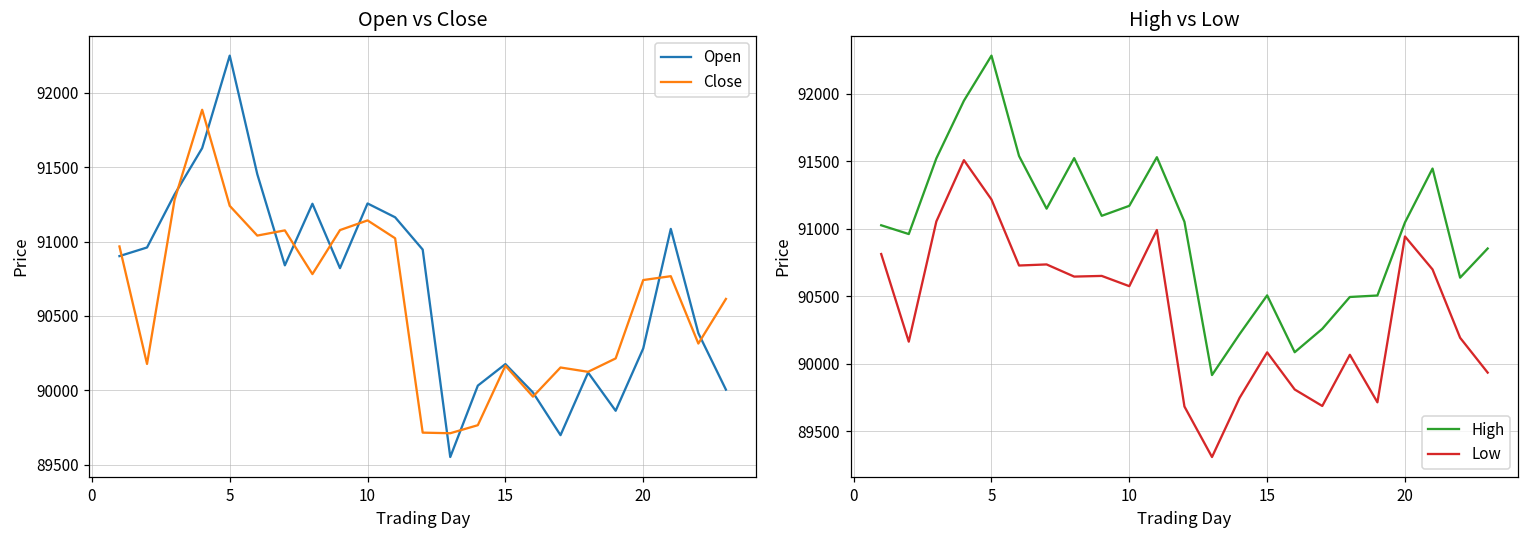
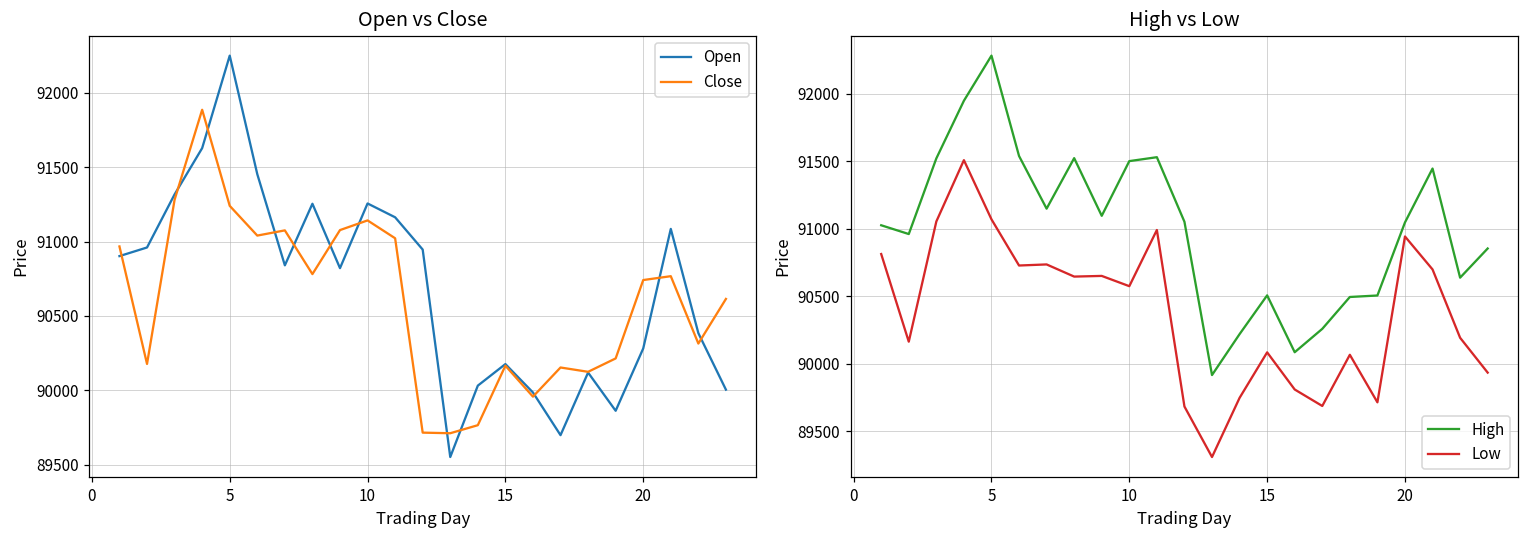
  {
    "Open vs Close": {
      "Open": {
        "5": 92250,
        "10": 91260,
        "20": 90280
      },
      "Close": {
        "5": 91240,
        "10": 91140,
        "20": 90740
      }
    },
    "High vs Low": {
      "High": {
        "5": 92280,
-       "10": 91170,
+       "10": 91500,
        "15": 90510,
        "20": 91050
      },
      "Low": {
-       "5": 91220,
+       "5": 91070,
        "10": 90570,
        "15": 90080,
        "20": 90940
      }
    }
  }
